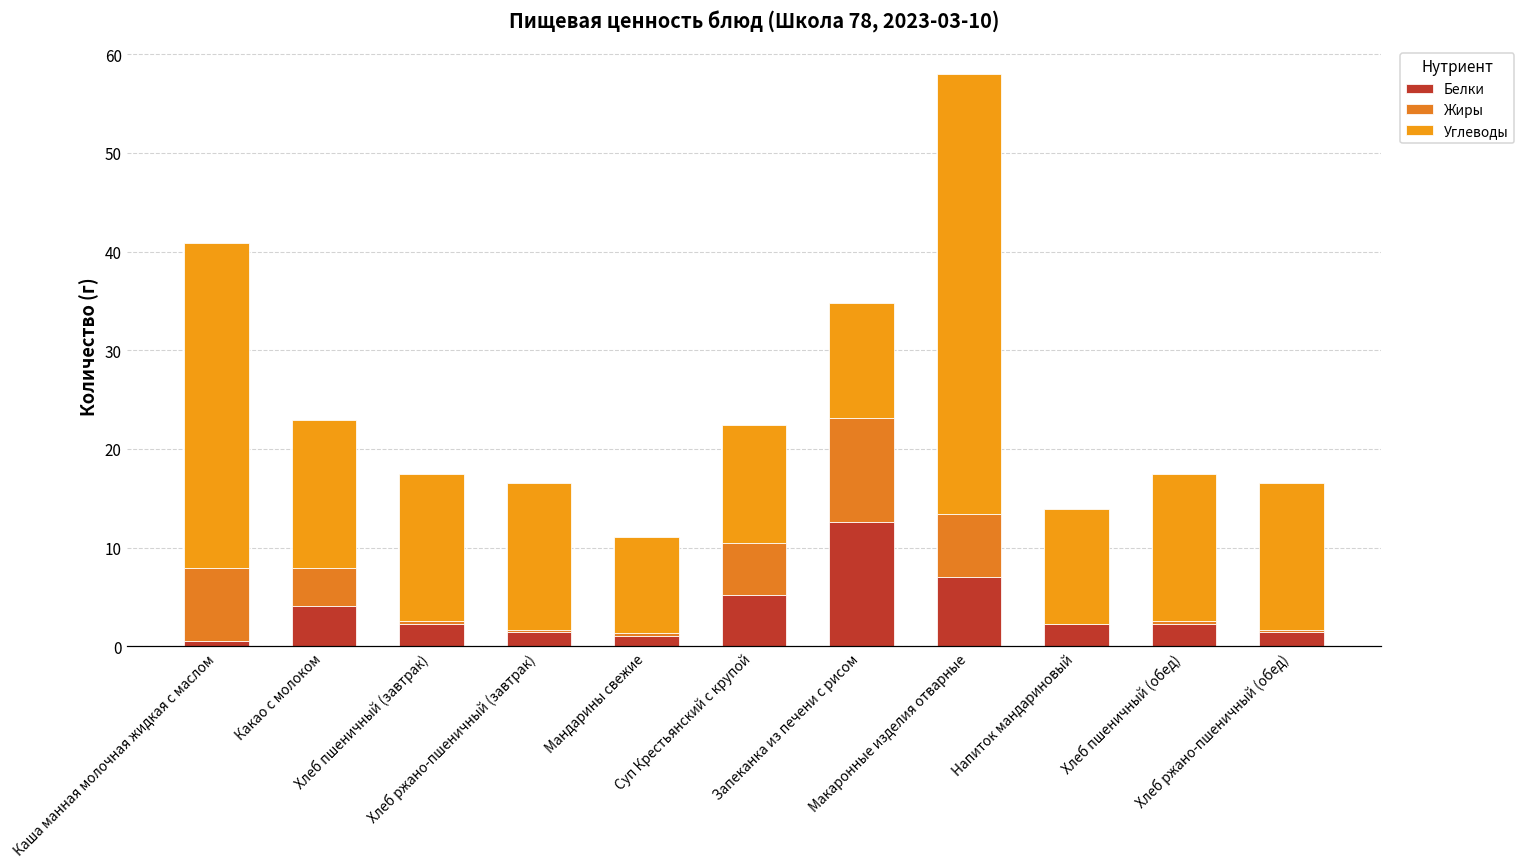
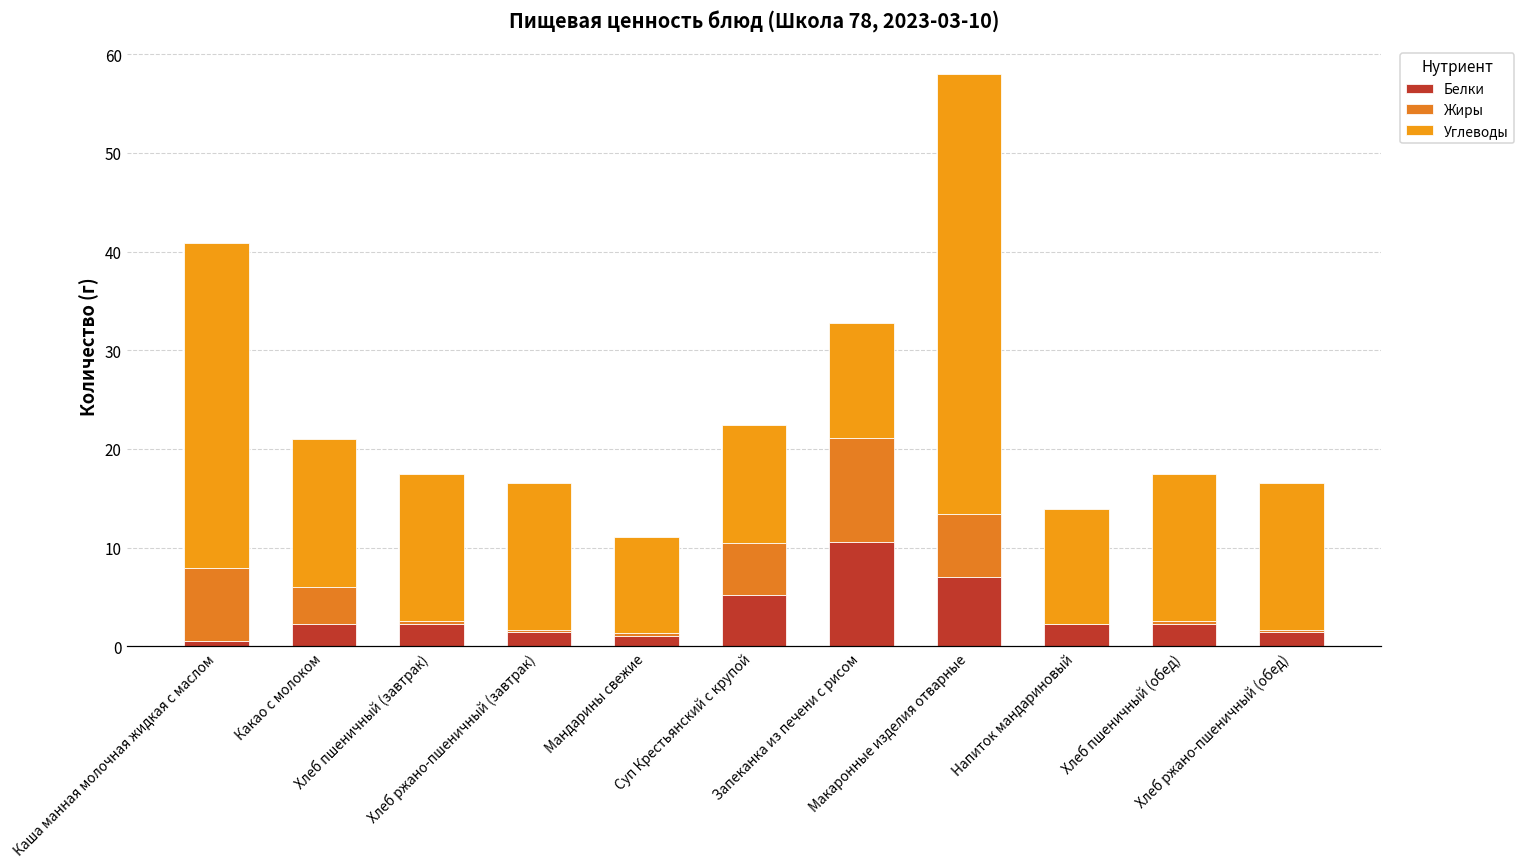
  {
    "Белки": {
      "Каша манная молочная жидкая с маслом": 1,
-     "Какао с молоком": 4,
+     "Какао с молоком": 2,
      "Хлеб пшеничный (завтрак)": 2,
      "Хлеб ржано-пшеничный (завтрак)": 1,
      "Мандарины свежие": 1,
      "Суп Крестьянский с крупой": 5,
-     "Запеканка из печени с рисом": 13,
+     "Запеканка из печени с рисом": 11,
      "Макаронные изделия отварные": 7,
      "Напиток мандариновый": 2,
      "Хлеб пшеничный (обед)": 2,
      "Хлеб ржано-пшеничный (обед)": 1
    }
  }
